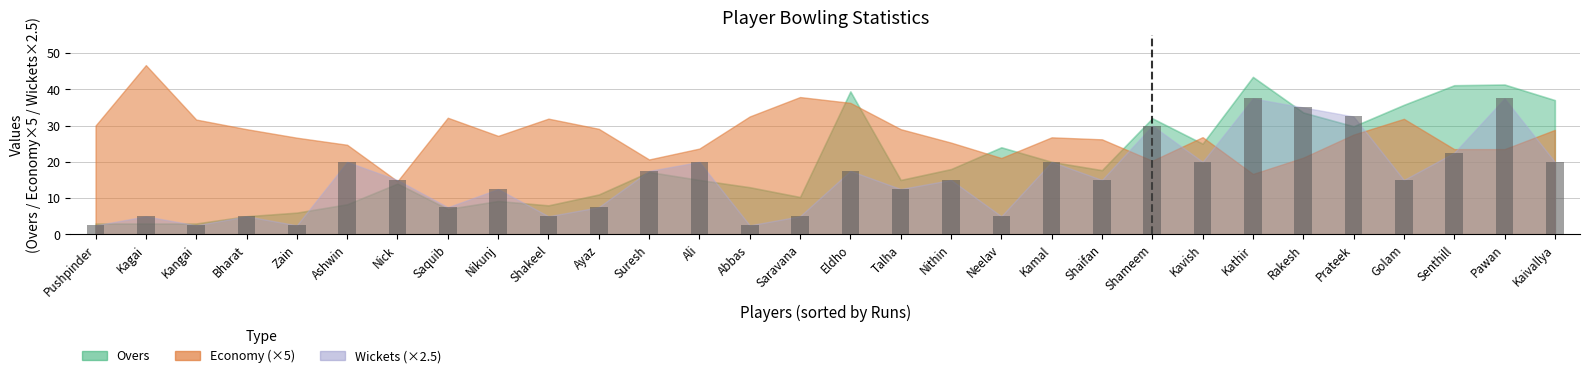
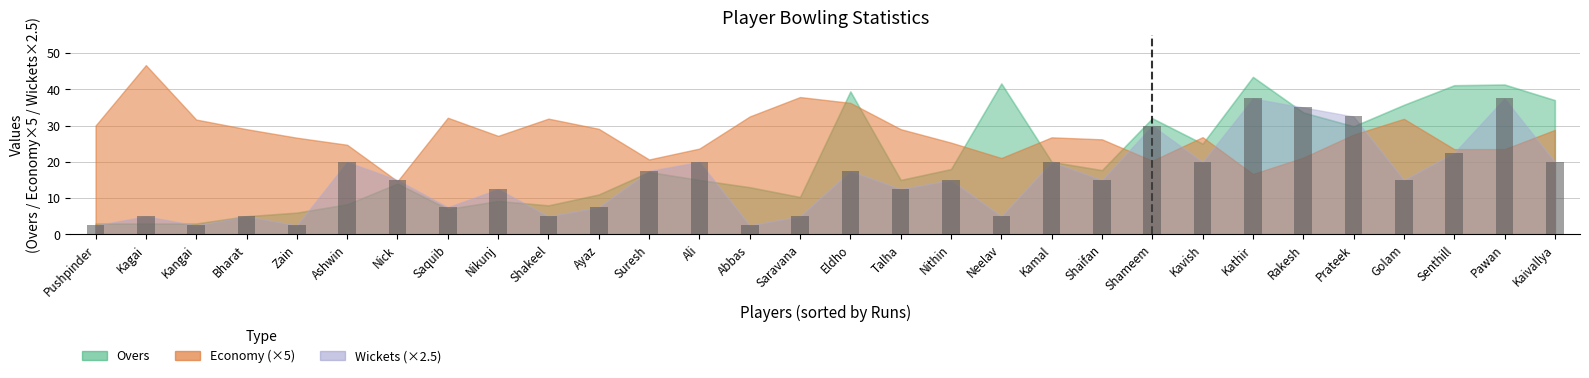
  {
    "Wickets (×2.5)": {
      "Pushpinder": 3,
      "Kagai": 5,
      "Kangai": 3,
      "Bharat": 5,
      "Zain": 3,
      "Ashwin": 20,
      "Nick": 15,
      "Saquib": 8,
      "Nikunj": 13,
      "Shakeel": 5,
      "Ayaz": 8,
      "Suresh": 18,
      "Ali": 20,
      "Abbas": 3,
      "Saravana": 5,
      "Eldho": 18,
      "Talha": 13,
      "Nithin": 15,
      "Neelav": 5,
      "Kamal": 20,
      "Shaifan": 15,
      "Shameem": 30,
      "Kavish": 20,
      "Kathir": 38,
      "Rakesh": 35,
      "Prateek": 33,
      "Golam": 15,
      "Senthill": 23,
      "Pawan": 38,
      "Kaivallya": 20
    },
    "Overs": {
      "Kagai": 3,
      "Zain": 6,
      "Ashwin": 8,
      "Nikunj": 9,
      "Shakeel": 8,
      "Ayaz": 11,
      "Ali": 15,
      "Abbas": 13,
      "Saravana": 10,
      "Eldho": 39,
      "Talha": 15,
      "Nithin": 18,
-     "Neelav": 24,
+     "Neelav": 42,
      "Shaifan": 18,
      "Shameem": 32,
      "Kavish": 25,
      "Kathir": 43,
      "Rakesh": 34,
      "Prateek": 30,
      "Golam": 36,
      "Senthill": 41,
      "Pawan": 41,
      "Kaivallya": 37
    },
    "Economy (×5)": {
      "Pushpinder": 30,
      "Kagai": 47,
      "Kangai": 32,
      "Bharat": 29,
      "Zain": 27,
      "Ashwin": 25,
      "Saquib": 32,
      "Nikunj": 27,
      "Shakeel": 32,
      "Ayaz": 29,
      "Suresh": 21,
      "Ali": 24,
      "Abbas": 33,
      "Saravana": 38,
      "Eldho": 36,
      "Talha": 29,
      "Nithin": 25,
      "Neelav": 21,
      "Kamal": 27,
      "Shaifan": 26,
      "Shameem": 20,
      "Kavish": 27,
      "Kathir": 17,
      "Rakesh": 21,
      "Prateek": 28,
      "Golam": 32,
      "Senthill": 24,
      "Pawan": 24,
      "Kaivallya": 29
    }
  }
